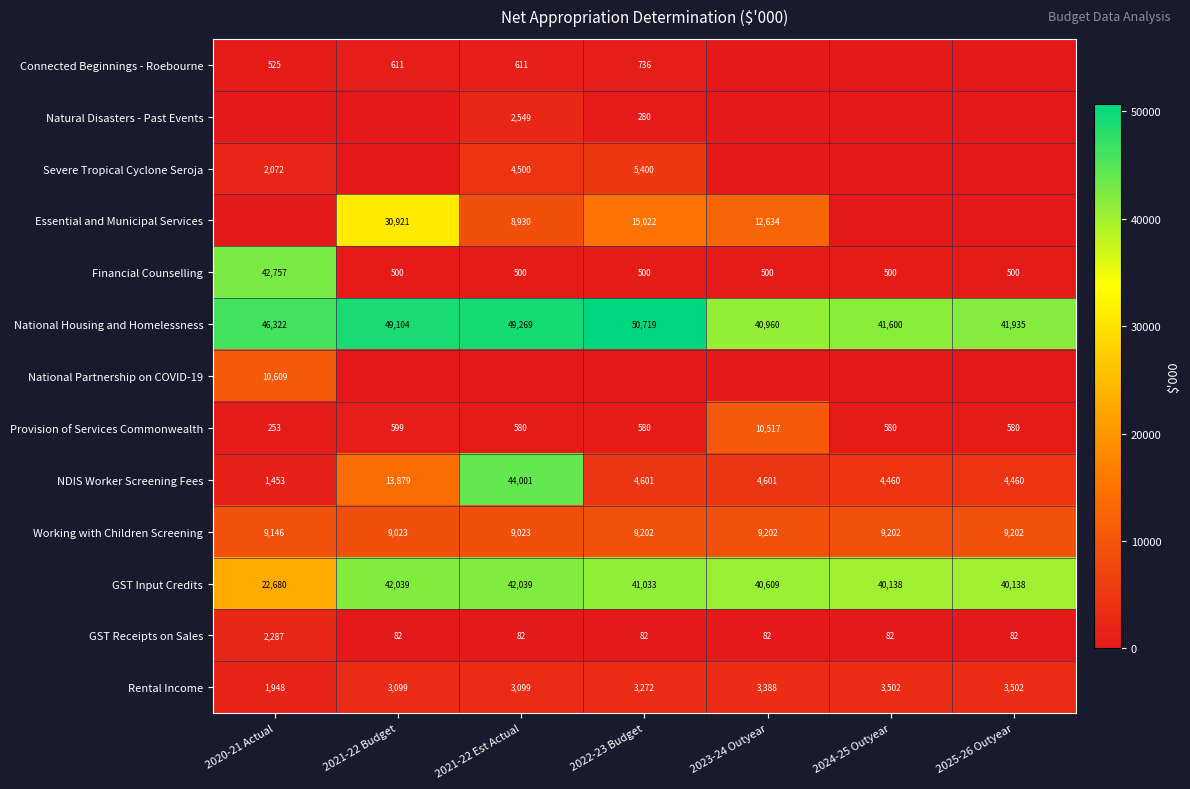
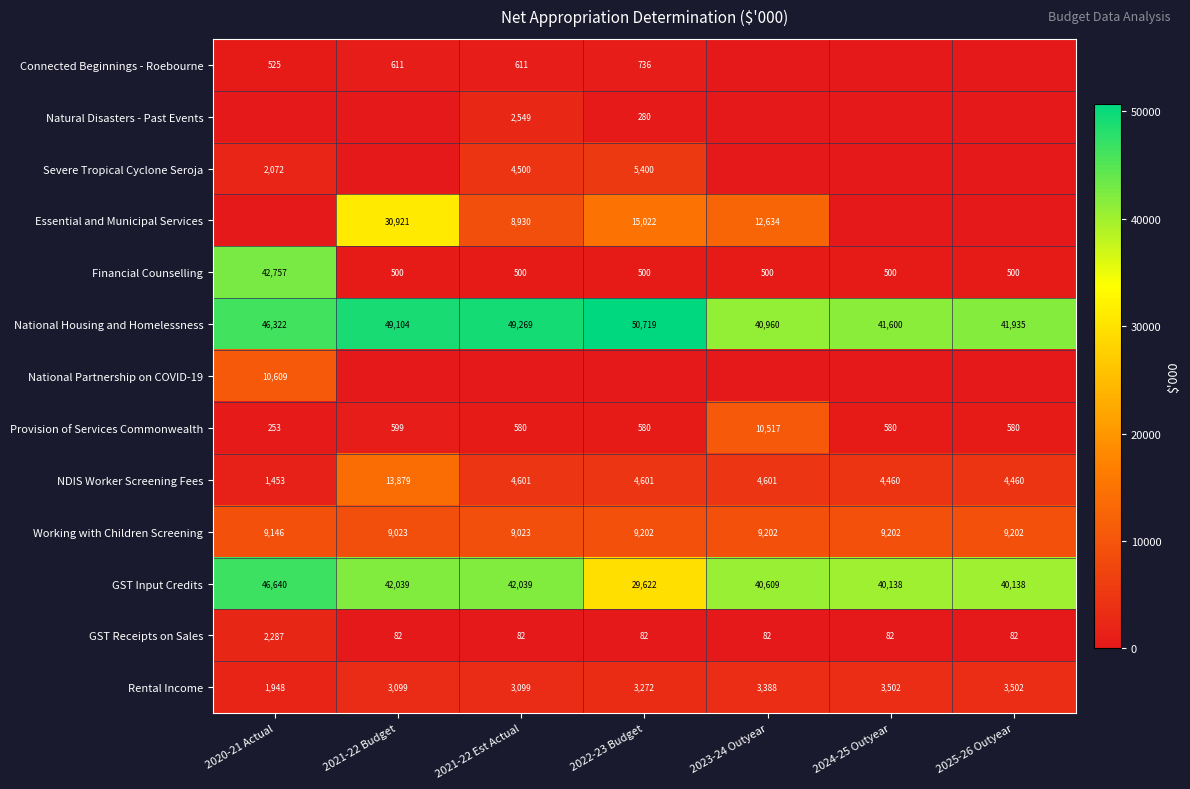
  {
    "Connected Beginnings - Roebourne": {
      "2020-21 Actual": "525",
      "2021-22 Budget": "611",
      "2021-22 Est Actual": "611",
      "2022-23 Budget": "736"
    },
    "Natural Disasters - Past Events": {
      "2021-22 Est Actual": "2,549",
      "2022-23 Budget": "280"
    },
    "Severe Tropical Cyclone Seroja": {
      "2020-21 Actual": "2,072",
      "2021-22 Est Actual": "4,500",
      "2022-23 Budget": "5,400"
    },
    "Essential and Municipal Services": {
      "2021-22 Budget": "30,921",
      "2021-22 Est Actual": "8,930",
      "2022-23 Budget": "15,022",
      "2023-24 Outyear": "12,634"
    },
    "Financial Counselling": {
      "2020-21 Actual": "42,757",
      "2021-22 Budget": "500",
      "2021-22 Est Actual": "500",
      "2022-23 Budget": "500",
      "2023-24 Outyear": "500",
      "2024-25 Outyear": "500",
      "2025-26 Outyear": "500"
    },
    "National Housing and Homelessness": {
      "2020-21 Actual": "46,322",
      "2021-22 Budget": "49,104",
      "2021-22 Est Actual": "49,269",
      "2022-23 Budget": "50,719",
      "2023-24 Outyear": "40,960",
      "2024-25 Outyear": "41,600",
      "2025-26 Outyear": "41,935"
    },
    "National Partnership on COVID-19": {
      "2020-21 Actual": "10,609"
    },
    "Provision of Services Commonwealth": {
      "2020-21 Actual": "253",
      "2021-22 Budget": "599",
      "2021-22 Est Actual": "580",
      "2022-23 Budget": "580",
      "2023-24 Outyear": "10,517",
      "2024-25 Outyear": "580",
      "2025-26 Outyear": "580"
    },
    "NDIS Worker Screening Fees": {
      "2020-21 Actual": "1,453",
      "2021-22 Budget": "13,879",
-     "2021-22 Est Actual": "44,001",
+     "2021-22 Est Actual": "4,601",
      "2022-23 Budget": "4,601",
      "2023-24 Outyear": "4,601",
      "2024-25 Outyear": "4,460",
      "2025-26 Outyear": "4,460"
    },
    "Working with Children Screening": {
      "2020-21 Actual": "9,146",
      "2021-22 Budget": "9,023",
      "2021-22 Est Actual": "9,023",
      "2022-23 Budget": "9,202",
      "2023-24 Outyear": "9,202",
      "2024-25 Outyear": "9,202",
      "2025-26 Outyear": "9,202"
    },
    "GST Input Credits": {
-     "2020-21 Actual": "22,680",
+     "2020-21 Actual": "46,640",
      "2021-22 Budget": "42,039",
      "2021-22 Est Actual": "42,039",
-     "2022-23 Budget": "41,033",
+     "2022-23 Budget": "29,622",
      "2023-24 Outyear": "40,609",
      "2024-25 Outyear": "40,138",
      "2025-26 Outyear": "40,138"
    },
    "GST Receipts on Sales": {
      "2020-21 Actual": "2,287",
      "2021-22 Budget": "82",
      "2021-22 Est Actual": "82",
      "2022-23 Budget": "82",
      "2023-24 Outyear": "82",
      "2024-25 Outyear": "82",
      "2025-26 Outyear": "82"
    },
    "Rental Income": {
      "2020-21 Actual": "1,948",
      "2021-22 Budget": "3,099",
      "2021-22 Est Actual": "3,099",
      "2022-23 Budget": "3,272",
      "2023-24 Outyear": "3,388",
      "2024-25 Outyear": "3,502",
      "2025-26 Outyear": "3,502"
    }
  }
